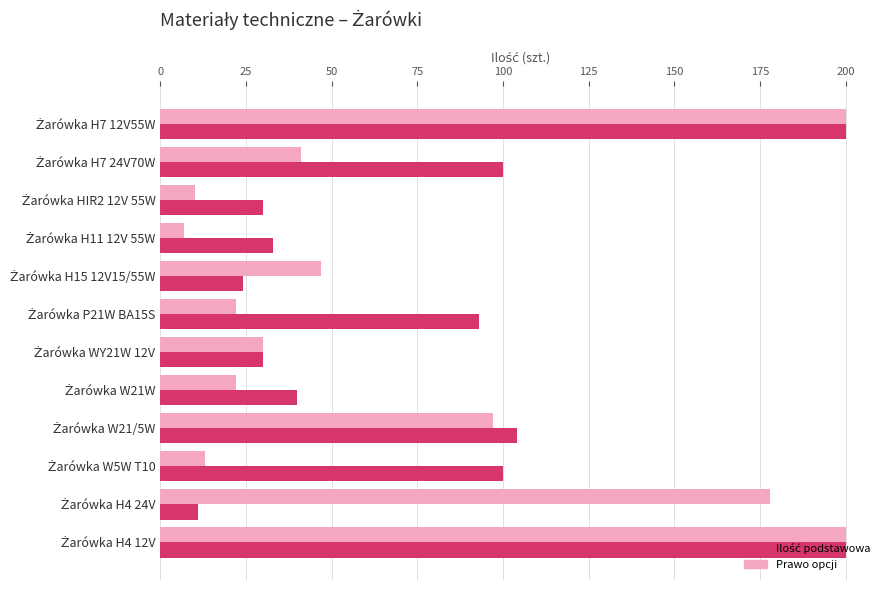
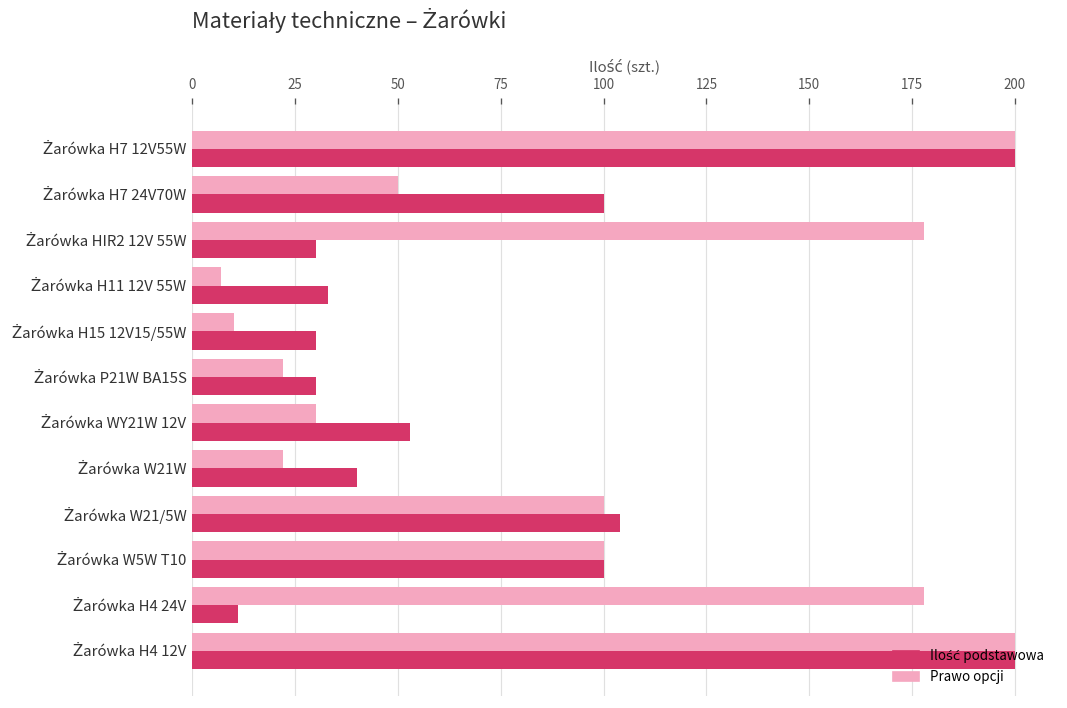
  {
    "Ilość podstawowa": {
      "Żarówka H7 12V55W": 200,
      "Żarówka H7 24V70W": 100,
      "Żarówka HIR2 12V 55W": 30,
      "Żarówka H11 12V 55W": 33,
-     "Żarówka H15 12V15/55W": 24,
-     "Żarówka P21W BA15S": 93,
-     "Żarówka WY21W 12V": 30,
+     "Żarówka H15 12V15/55W": 30,
+     "Żarówka P21W BA15S": 30,
+     "Żarówka WY21W 12V": 53,
      "Żarówka W21W": 40,
      "Żarówka W21/5W": 104,
      "Żarówka W5W T10": 100,
      "Żarówka H4 24V": 11,
      "Żarówka H4 12V": 200
    },
    "Prawo opcji": {
      "Żarówka H7 12V55W": 200,
-     "Żarówka H7 24V70W": 41,
-     "Żarówka HIR2 12V 55W": 10,
+     "Żarówka H7 24V70W": 50,
+     "Żarówka HIR2 12V 55W": 178,
      "Żarówka H11 12V 55W": 7,
-     "Żarówka H15 12V15/55W": 47,
+     "Żarówka H15 12V15/55W": 10,
      "Żarówka P21W BA15S": 22,
      "Żarówka WY21W 12V": 30,
      "Żarówka W21W": 22,
-     "Żarówka W21/5W": 97,
-     "Żarówka W5W T10": 13,
+     "Żarówka W21/5W": 100,
+     "Żarówka W5W T10": 100,
      "Żarówka H4 24V": 178,
      "Żarówka H4 12V": 200
    }
  }
